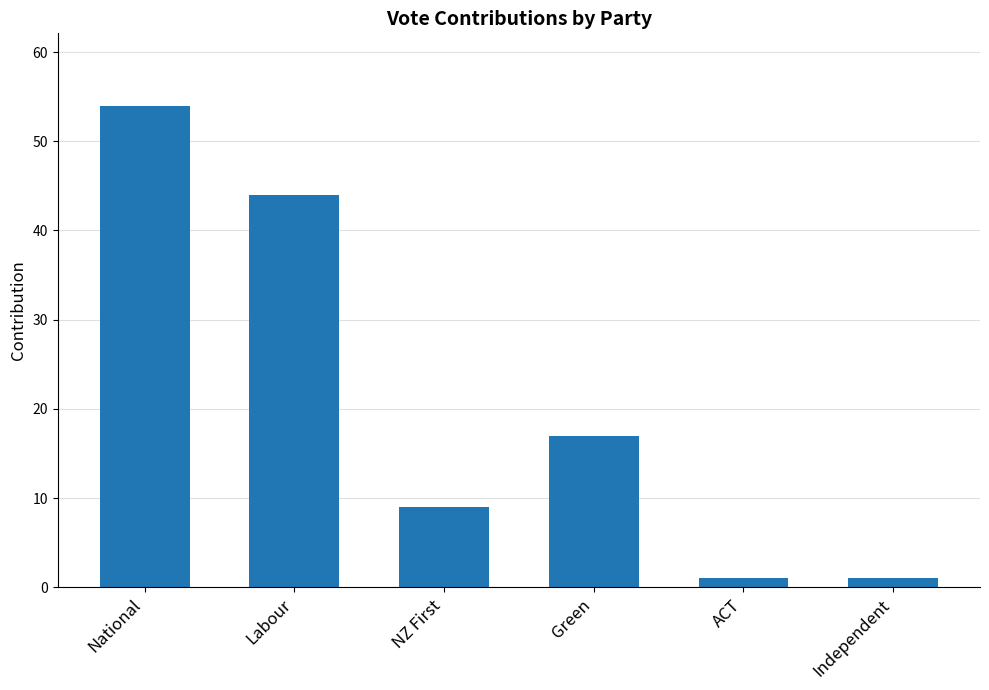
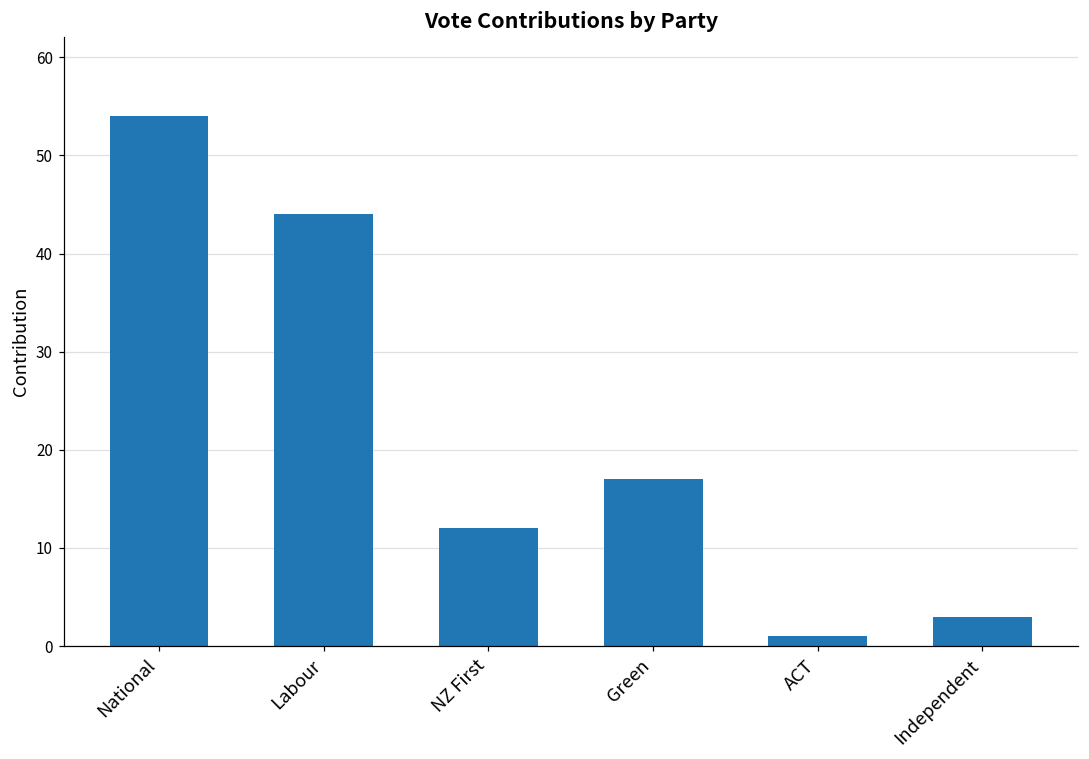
  {
    "National": 54,
    "Labour": 44,
-   "NZ First": 9,
+   "NZ First": 12,
    "Green": 17,
    "ACT": 1,
-   "Independent": 1
+   "Independent": 3
  }
